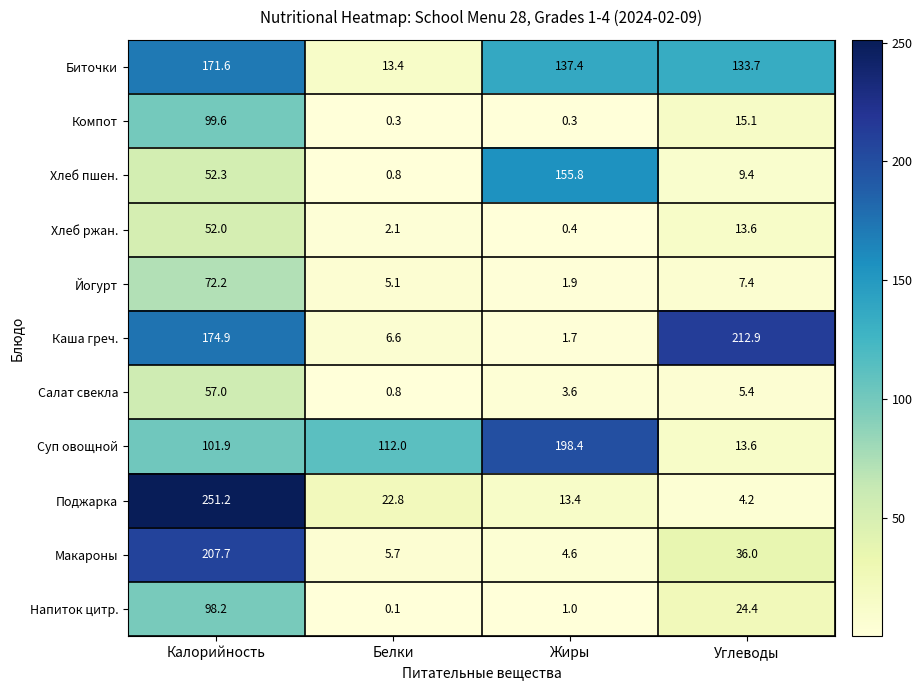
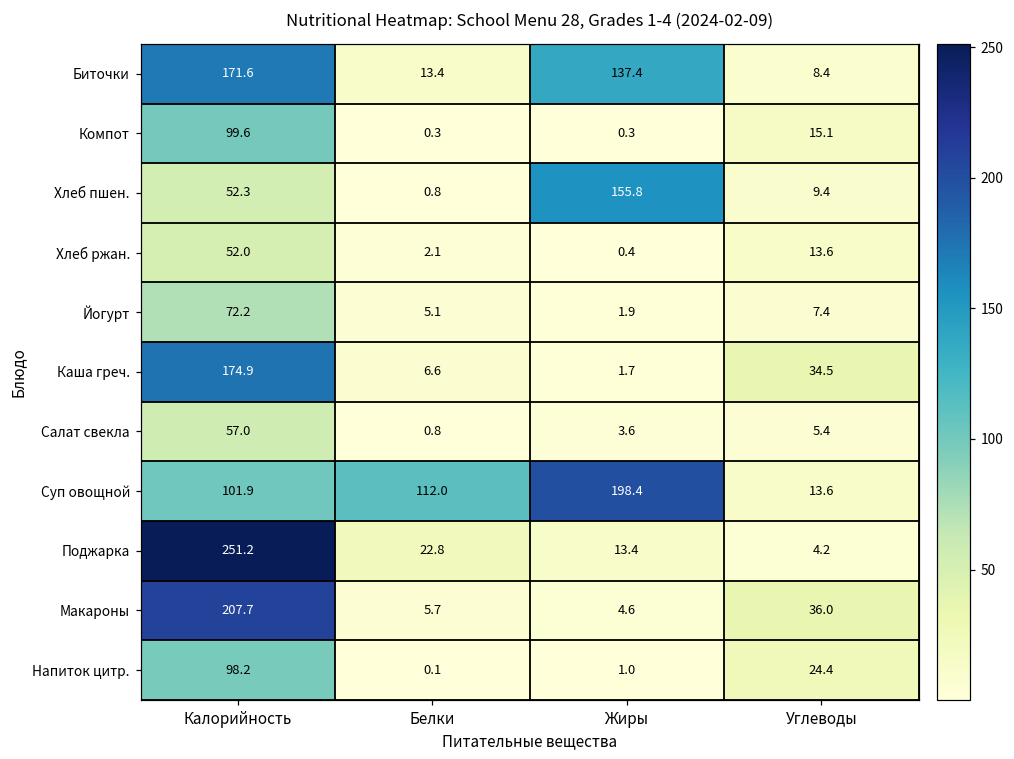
  {
    "Биточки": {
      "Калорийность": 171.6,
      "Белки": 13.4,
      "Жиры": 137.4,
-     "Углеводы": 133.7
+     "Углеводы": 8.4
    },
    "Компот": {
      "Калорийность": 99.6,
      "Белки": 0.3,
      "Жиры": 0.3,
      "Углеводы": 15.1
    },
    "Хлеб пшен.": {
      "Калорийность": 52.3,
      "Белки": 0.8,
      "Жиры": 155.8,
      "Углеводы": 9.4
    },
    "Хлеб ржан.": {
      "Калорийность": 52.0,
      "Белки": 2.1,
      "Жиры": 0.4,
      "Углеводы": 13.6
    },
    "Йогурт": {
      "Калорийность": 72.2,
      "Белки": 5.1,
      "Жиры": 1.9,
      "Углеводы": 7.4
    },
    "Каша греч.": {
      "Калорийность": 174.9,
      "Белки": 6.6,
      "Жиры": 1.7,
-     "Углеводы": 212.9
+     "Углеводы": 34.5
    },
    "Салат свекла": {
      "Калорийность": 57.0,
      "Белки": 0.8,
      "Жиры": 3.6,
      "Углеводы": 5.4
    },
    "Суп овощной": {
      "Калорийность": 101.9,
      "Белки": 112.0,
      "Жиры": 198.4,
      "Углеводы": 13.6
    },
    "Поджарка": {
      "Калорийность": 251.2,
      "Белки": 22.8,
      "Жиры": 13.4,
      "Углеводы": 4.2
    },
    "Макароны": {
      "Калорийность": 207.7,
      "Белки": 5.7,
      "Жиры": 4.6,
      "Углеводы": 36.0
    },
    "Напиток цитр.": {
      "Калорийность": 98.2,
      "Белки": 0.1,
      "Жиры": 1.0,
      "Углеводы": 24.4
    }
  }
